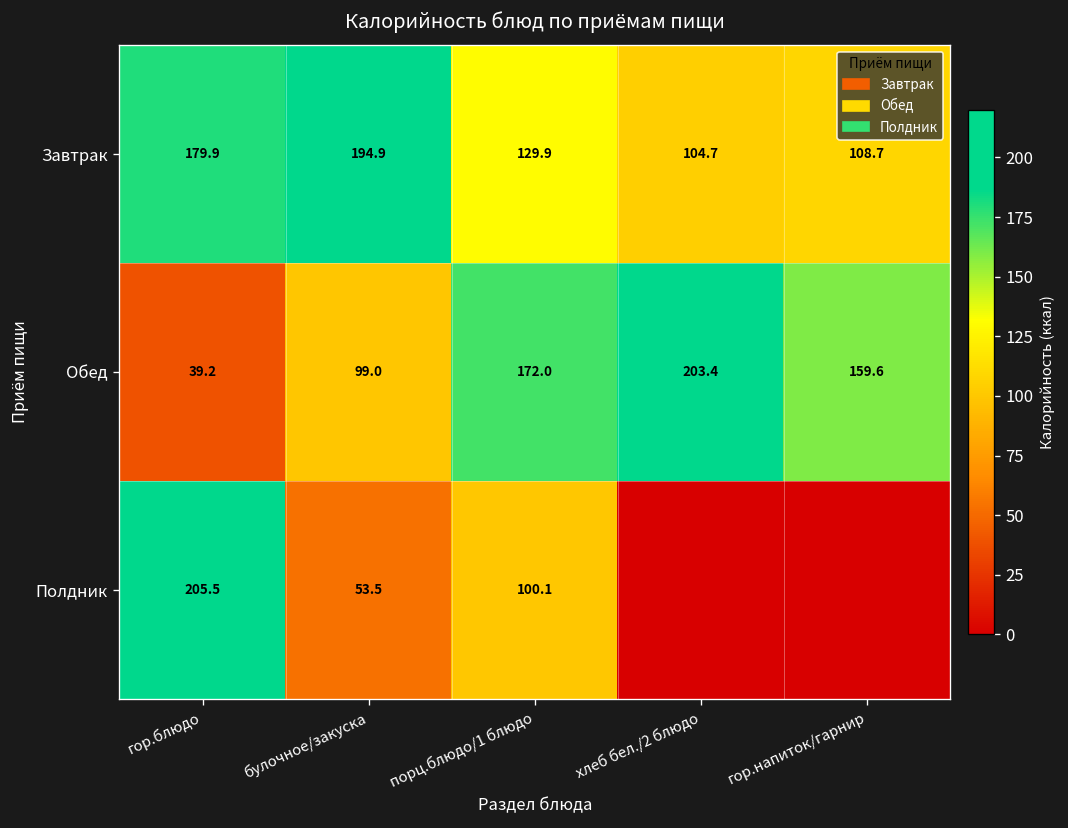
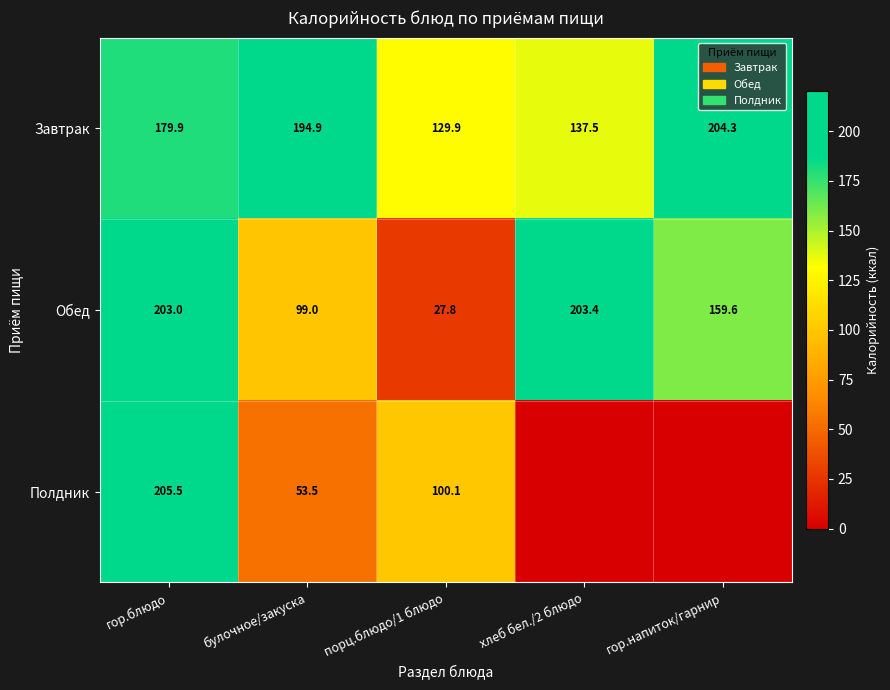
  {
    "Завтрак": {
      "гор.блюдо": 179.9,
      "булочное/закуска": 194.9,
      "порц.блюдо/1 блюдо": 129.9,
-     "хлеб бел./2 блюдо": 104.7,
-     "гор.напиток/гарнир": 108.7
+     "хлеб бел./2 блюдо": 137.5,
+     "гор.напиток/гарнир": 204.3
    },
    "Обед": {
-     "гор.блюдо": 39.2,
+     "гор.блюдо": 203.0,
      "булочное/закуска": 99.0,
-     "порц.блюдо/1 блюдо": 172.0,
+     "порц.блюдо/1 блюдо": 27.8,
      "хлеб бел./2 блюдо": 203.4,
      "гор.напиток/гарнир": 159.6
    },
    "Полдник": {
      "гор.блюдо": 205.5,
      "булочное/закуска": 53.5,
      "порц.блюдо/1 блюдо": 100.1
    }
  }
